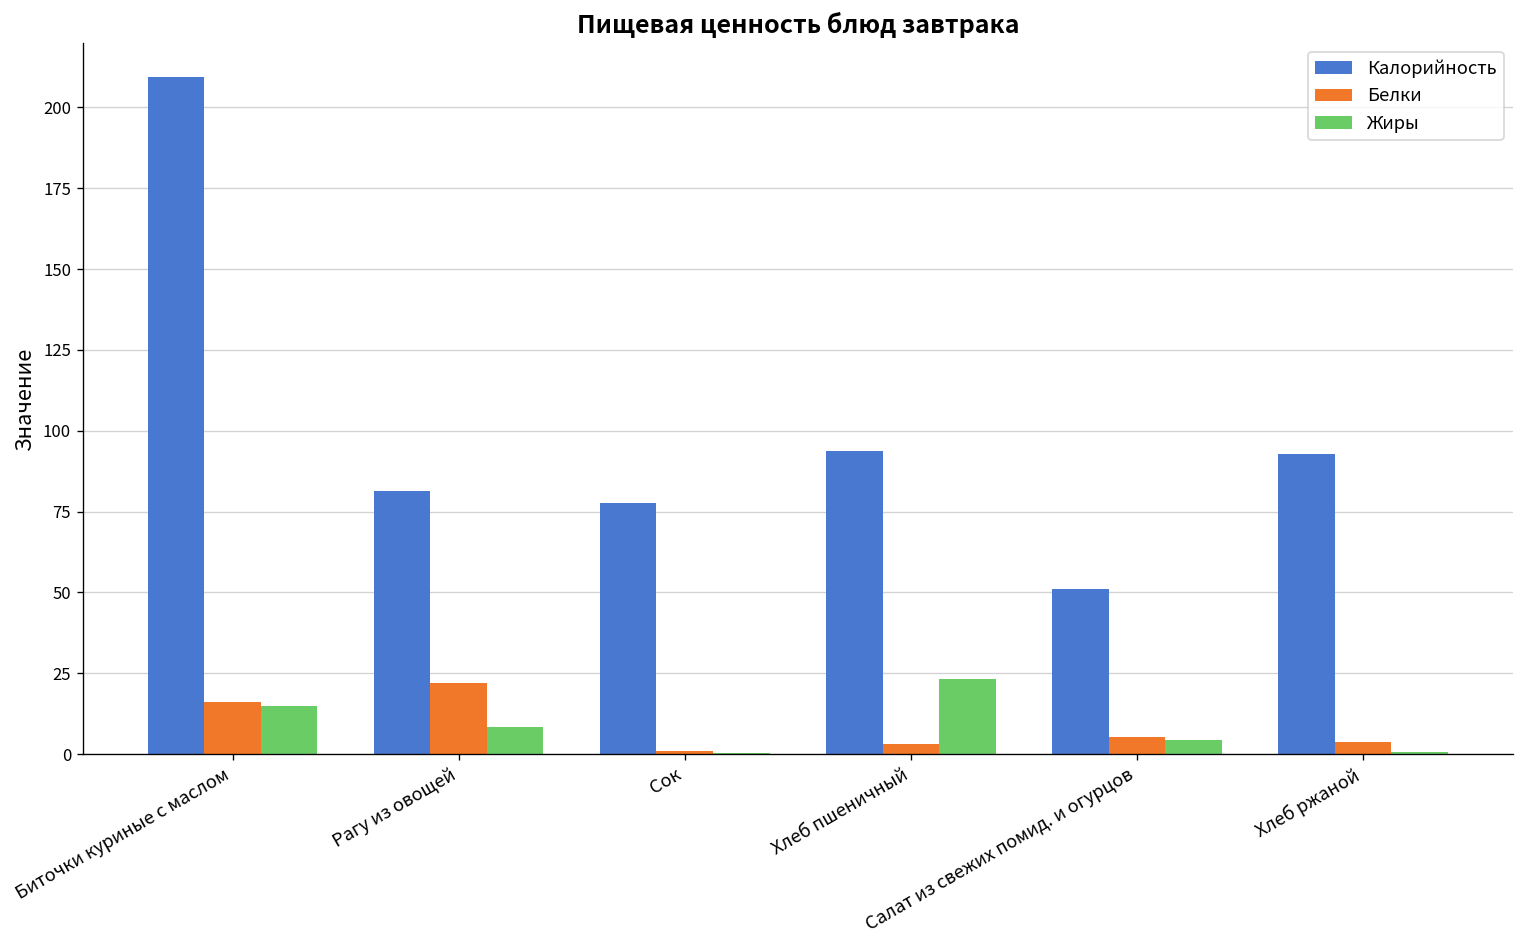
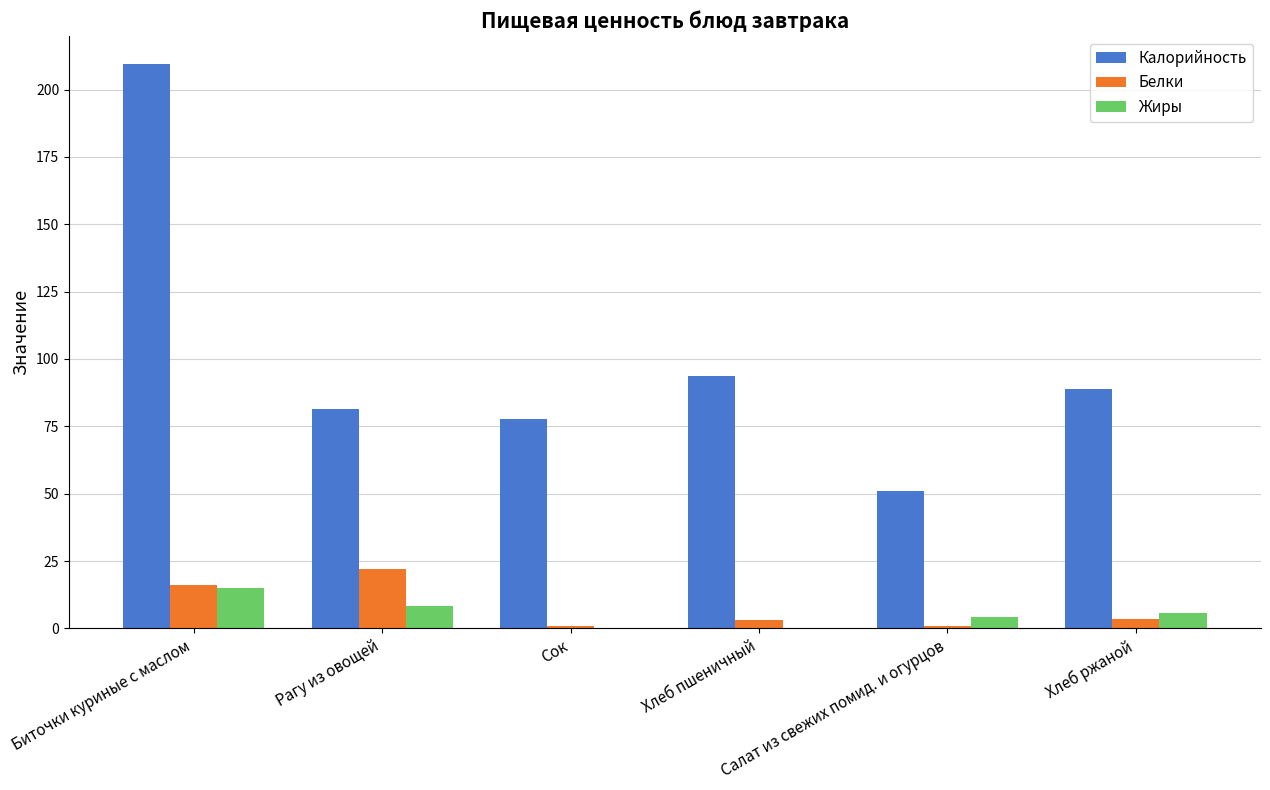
  {
    "Калорийность": {
      "Биточки куриные с маслом": 209,
      "Рагу из овощей": 82,
      "Сок": 78,
      "Хлеб пшеничный": 94,
      "Салат из свежих помид. и огурцов": 51,
-     "Хлеб ржаной": 93
+     "Хлеб ржаной": 89
    },
    "Белки": {
      "Биточки куриные с маслом": 16,
      "Рагу из овощей": 22,
      "Сок": 1,
      "Хлеб пшеничный": 3,
-     "Салат из свежих помид. и огурцов": 5,
+     "Салат из свежих помид. и огурцов": 1,
      "Хлеб ржаной": 4
    },
    "Жиры": {
      "Биточки куриные с маслом": 15,
      "Рагу из овощей": 8,
-     "Хлеб пшеничный": 23,
+     "Хлеб пшеничный": 0,
      "Салат из свежих помид. и огурцов": 4,
-     "Хлеб ржаной": 1
+     "Хлеб ржаной": 6
    }
  }
